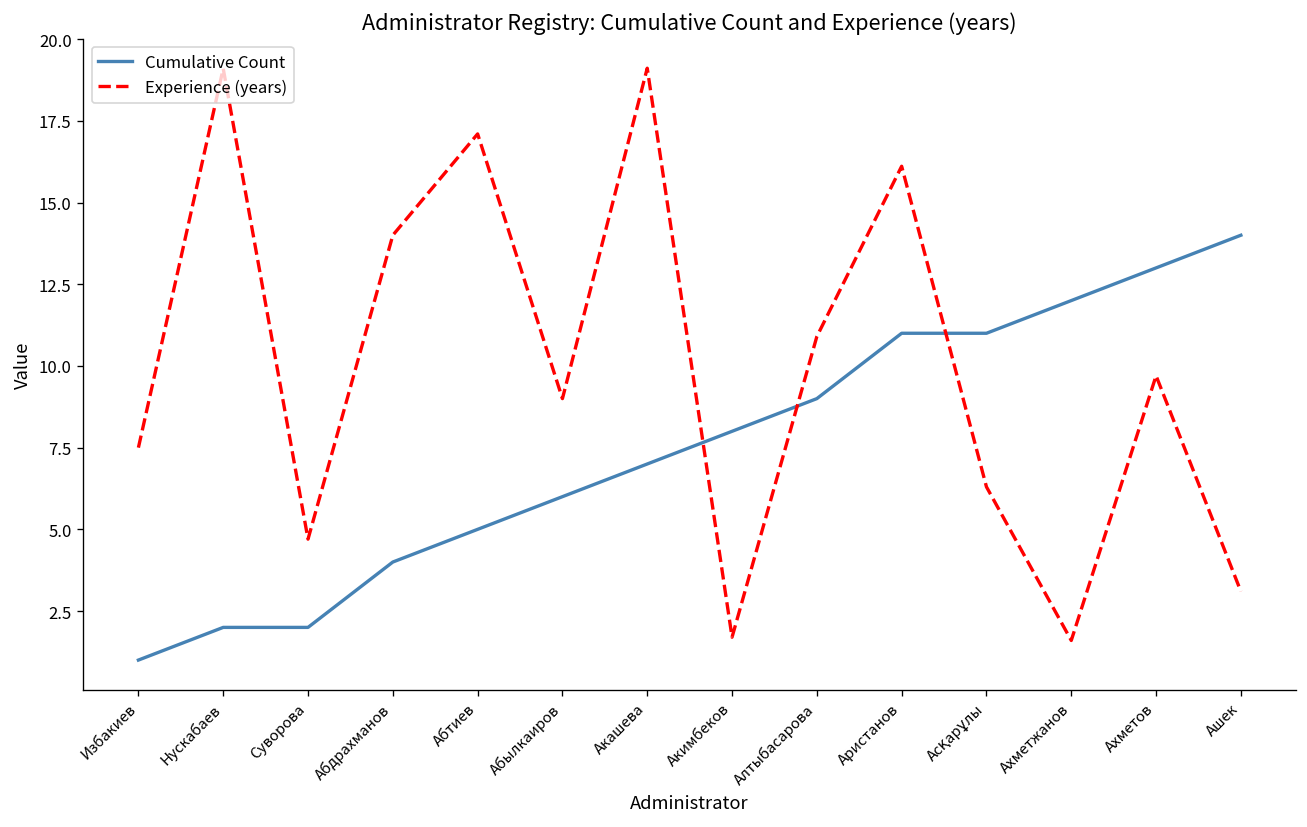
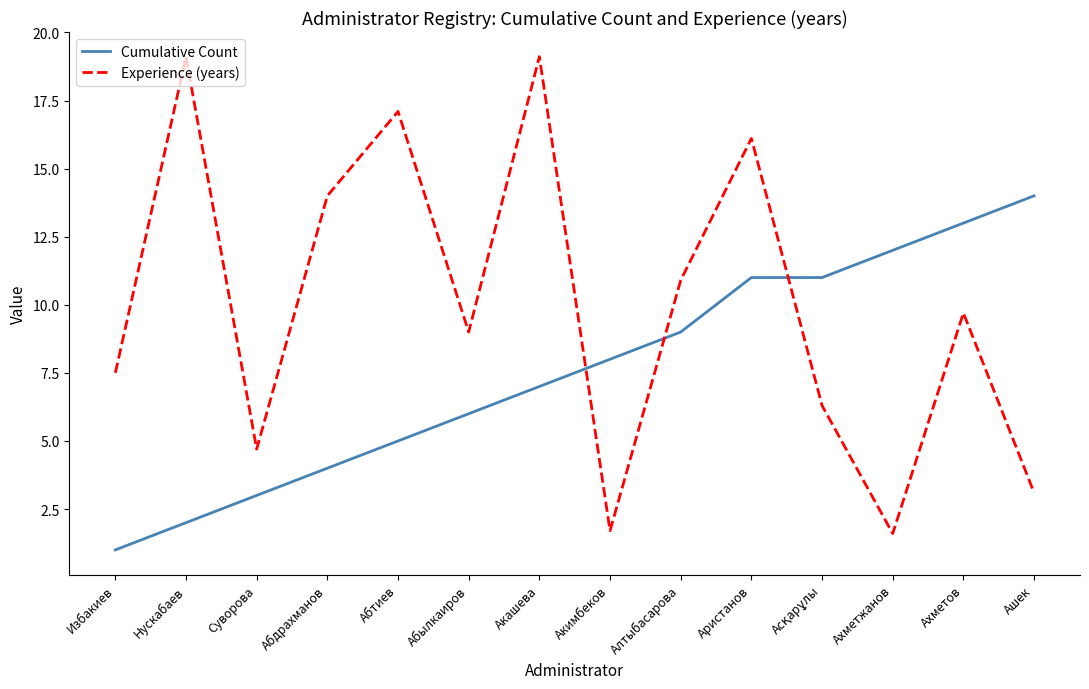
  {
    "Cumulative Count": {
      "Избакиев": 1,
      "Нускабаев": 2,
-     "Суворова": 2,
+     "Суворова": 3,
      "Абдрахманов": 4,
      "Абтиев": 5,
      "Абылкаиров": 6,
      "Акашева": 7,
      "Акимбеков": 8,
      "Алтыбасарова": 9,
      "Аристанов": 11,
      "Асқарұлы": 11,
      "Ахметжанов": 12,
      "Ахметов": 13,
      "Ашек": 14
    },
    "Experience (years)": {
      "Избакиев": 7.5,
      "Суворова": 4.7,
      "Абдрахманов": 14,
      "Абтиев": 17.1,
      "Абылкаиров": 9,
      "Акашева": 19.1,
      "Акимбеков": 1.7,
      "Алтыбасарова": 10.9,
      "Аристанов": 16.1,
      "Асқарұлы": 6.3,
      "Ахметжанов": 1.6,
      "Ахметов": 9.7,
      "Ашек": 3.1
    }
  }
